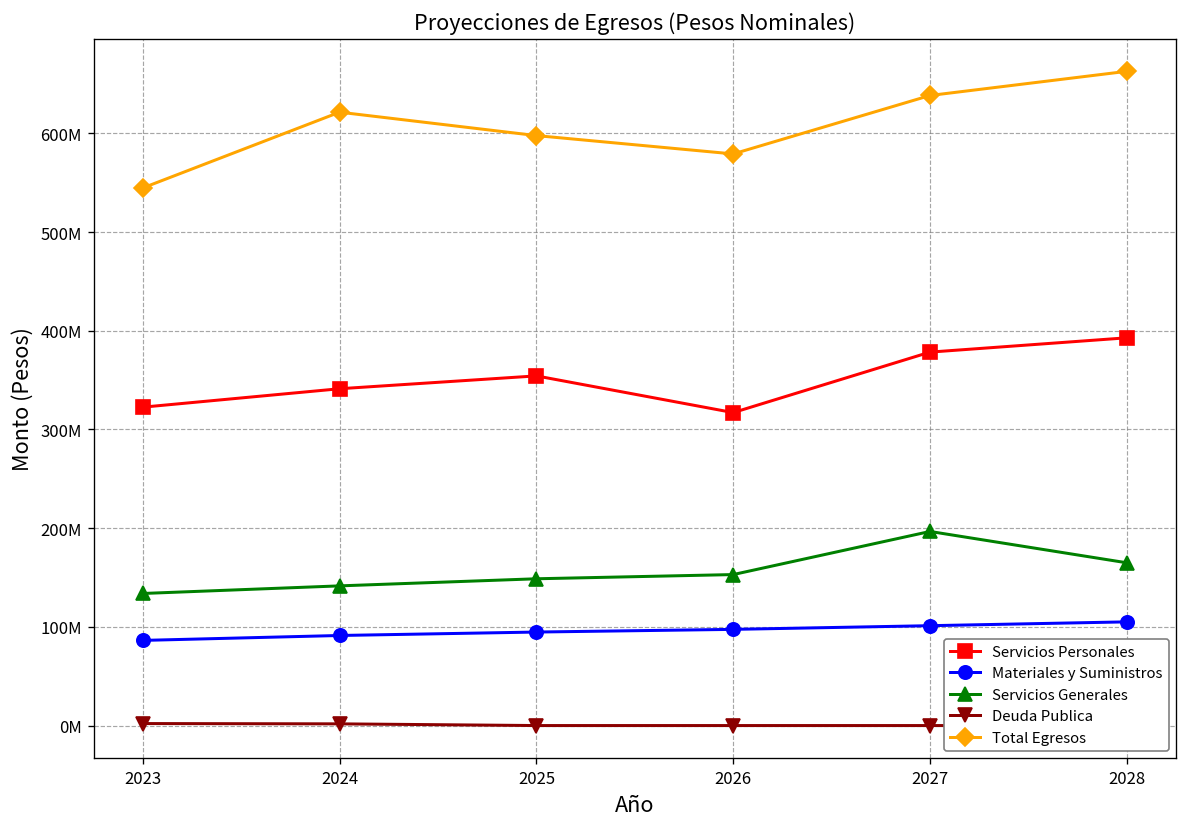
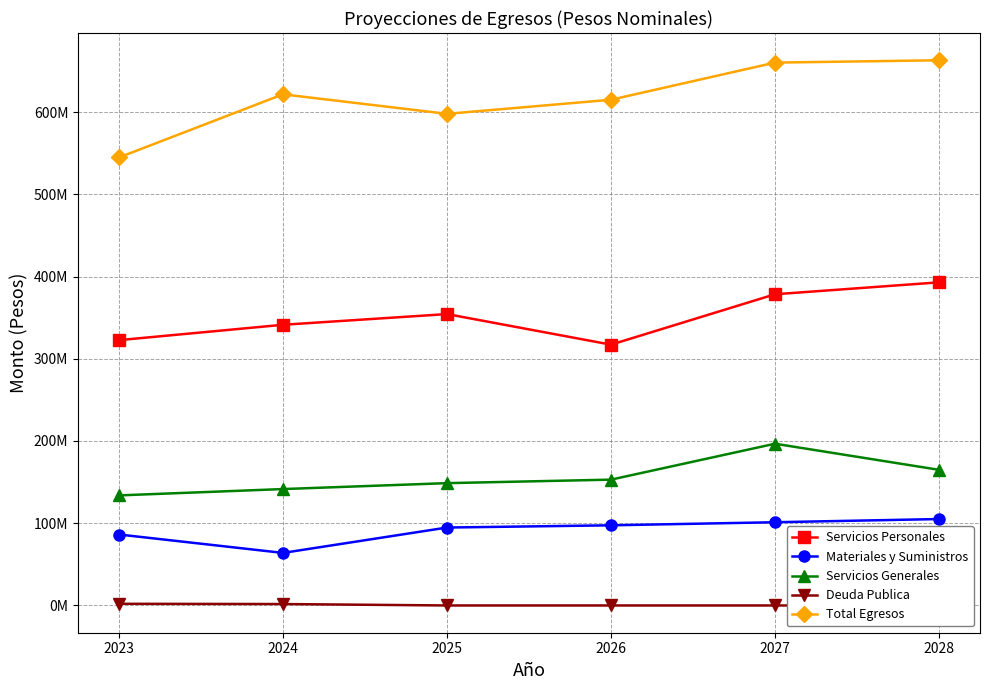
  {
    "Servicios Personales": {
      "2023": 320000000,
      "2024": 340000000,
      "2025": 350000000,
      "2026": 320000000,
      "2027": 380000000,
      "2028": 390000000
    },
    "Materiales y Suministros": {
      "2023": 90000000,
-     "2024": 90000000,
+     "2024": 60000000,
      "2025": 90000000,
      "2026": 100000000,
      "2027": 100000000,
      "2028": 110000000
    },
    "Servicios Generales": {
      "2023": 130000000,
      "2024": 140000000,
      "2025": 150000000,
      "2026": 150000000,
      "2027": 200000000,
      "2028": 160000000
    },
    "Deuda Publica": {
      "2023": 0,
      "2024": 0,
      "2025": 0,
      "2026": 0,
      "2027": 0
    },
    "Total Egresos": {
      "2023": 540000000,
      "2024": 620000000,
      "2025": 600000000,
-     "2026": 580000000,
-     "2027": 640000000,
+     "2026": 610000000,
+     "2027": 660000000,
      "2028": 660000000
    }
  }
